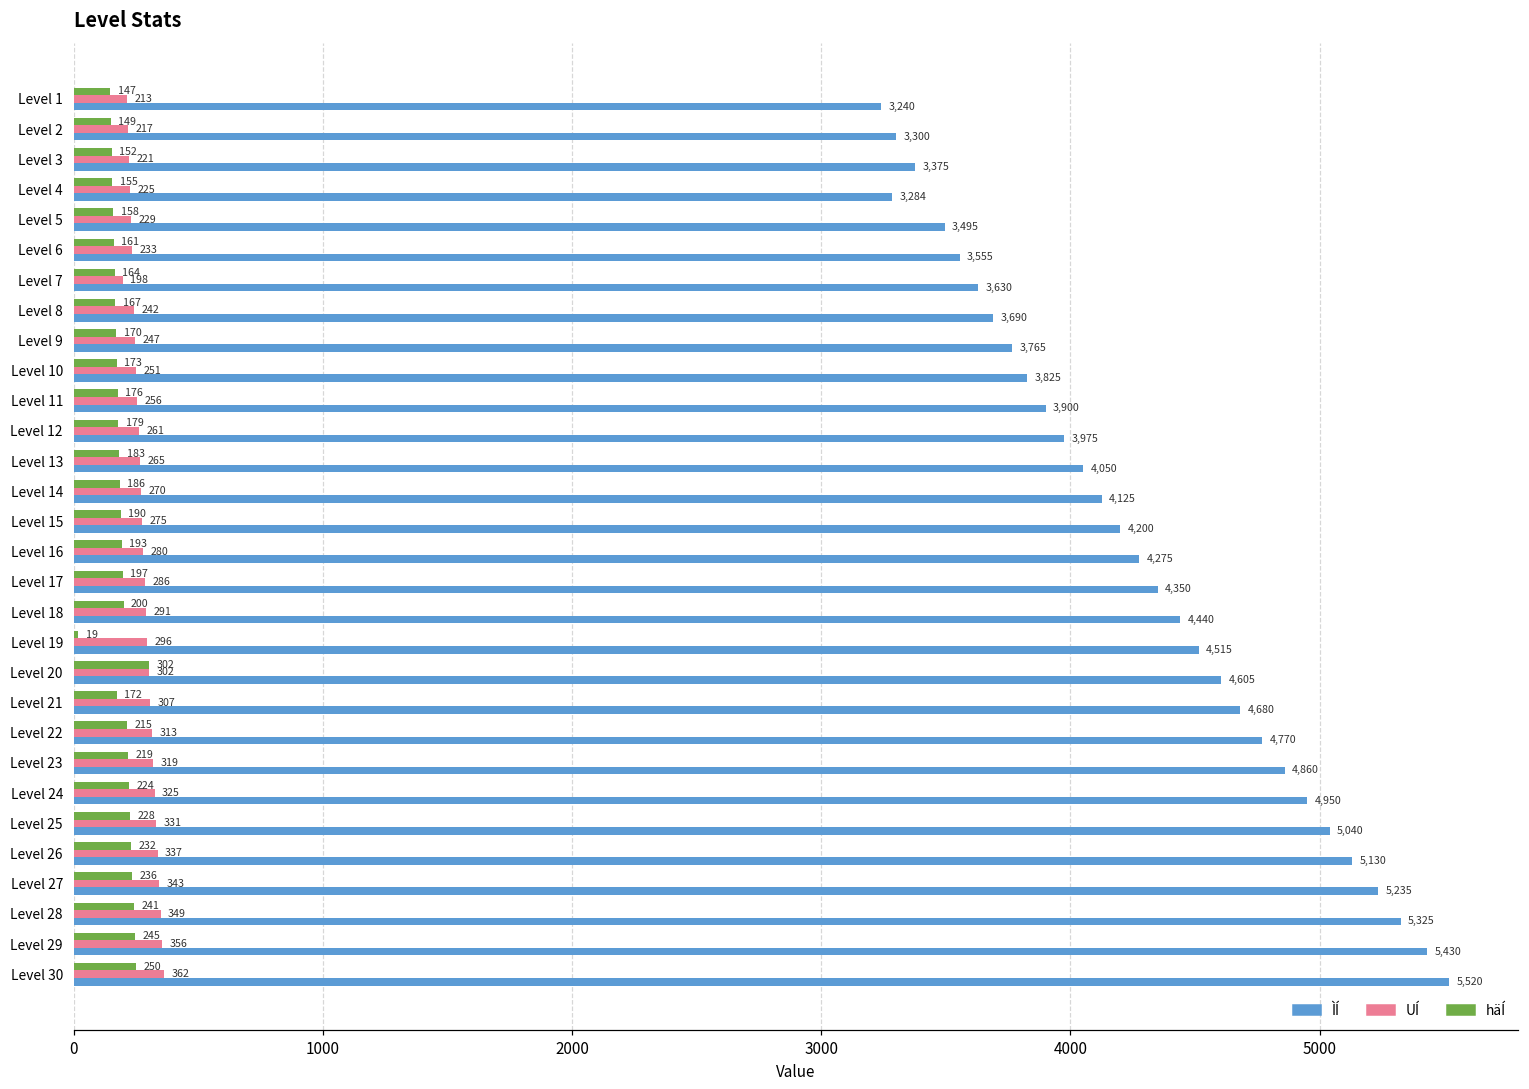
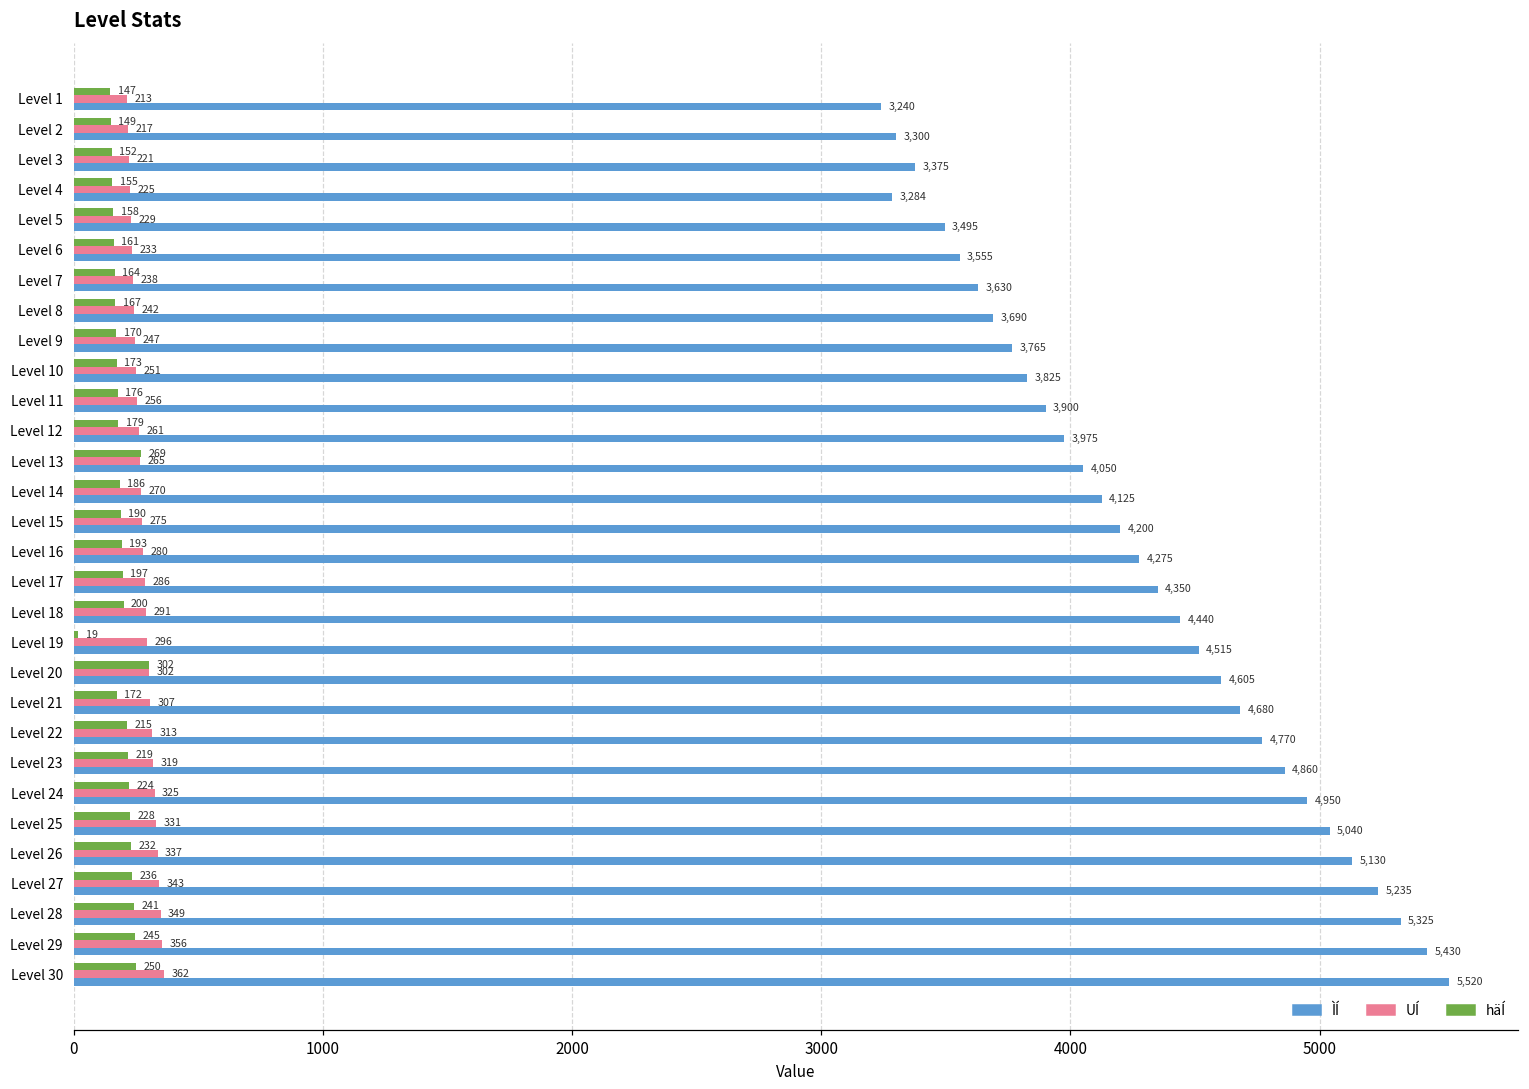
  {
    "ÌÍ": {
      "Level 1": "3,240",
      "Level 2": "3,300",
      "Level 3": "3,375",
      "Level 4": "3,284",
      "Level 5": "3,495",
      "Level 6": "3,555",
      "Level 7": "3,630",
      "Level 8": "3,690",
      "Level 9": "3,765",
      "Level 10": "3,825",
      "Level 11": "3,900",
      "Level 12": "3,975",
      "Level 13": "4,050",
      "Level 14": "4,125",
      "Level 15": "4,200",
      "Level 16": "4,275",
      "Level 17": "4,350",
      "Level 18": "4,440",
      "Level 19": "4,515",
      "Level 20": "4,605",
      "Level 21": "4,680",
      "Level 22": "4,770",
      "Level 23": "4,860",
      "Level 24": "4,950",
      "Level 25": "5,040",
      "Level 26": "5,130",
      "Level 27": "5,235",
      "Level 28": "5,325",
      "Level 29": "5,430",
      "Level 30": "5,520"
    },
    "UÍ": {
      "Level 1": "213",
      "Level 2": "217",
      "Level 3": "221",
      "Level 4": "225",
      "Level 5": "229",
      "Level 6": "233",
-     "Level 7": "198",
+     "Level 7": "238",
      "Level 8": "242",
      "Level 9": "247",
      "Level 10": "251",
      "Level 11": "256",
      "Level 12": "261",
      "Level 13": "265",
      "Level 14": "270",
      "Level 15": "275",
      "Level 16": "280",
      "Level 17": "286",
      "Level 18": "291",
      "Level 19": "296",
      "Level 21": "307",
      "Level 22": "313",
      "Level 23": "319",
      "Level 24": "325",
      "Level 25": "331",
      "Level 26": "337",
      "Level 27": "343",
      "Level 28": "349",
      "Level 29": "356",
      "Level 30": "362"
    },
    "häÍ": {
      "Level 1": "147",
      "Level 2": "149",
      "Level 3": "152",
      "Level 4": "155",
      "Level 5": "158",
      "Level 6": "161",
      "Level 8": "167",
      "Level 9": "170",
      "Level 10": "173",
      "Level 11": "176",
      "Level 12": "179",
-     "Level 13": "183",
+     "Level 13": "269",
      "Level 14": "186",
      "Level 15": "190",
      "Level 16": "193",
      "Level 17": "197",
      "Level 18": "200",
      "Level 19": "19",
      "Level 21": "172",
      "Level 22": "215",
      "Level 23": "219",
      "Level 24": "224",
      "Level 25": "228",
      "Level 26": "232",
      "Level 27": "236",
      "Level 28": "241",
      "Level 29": "245",
      "Level 30": "250"
    }
  }
